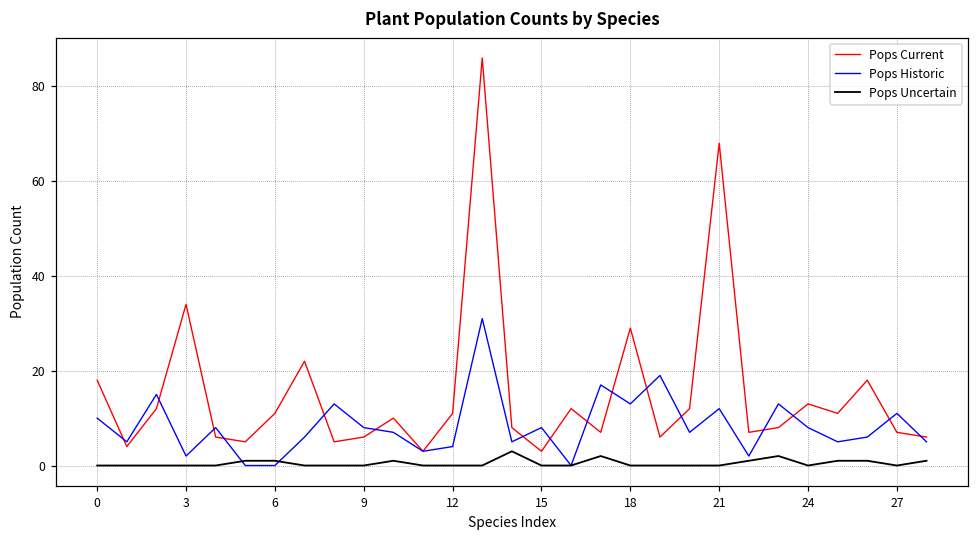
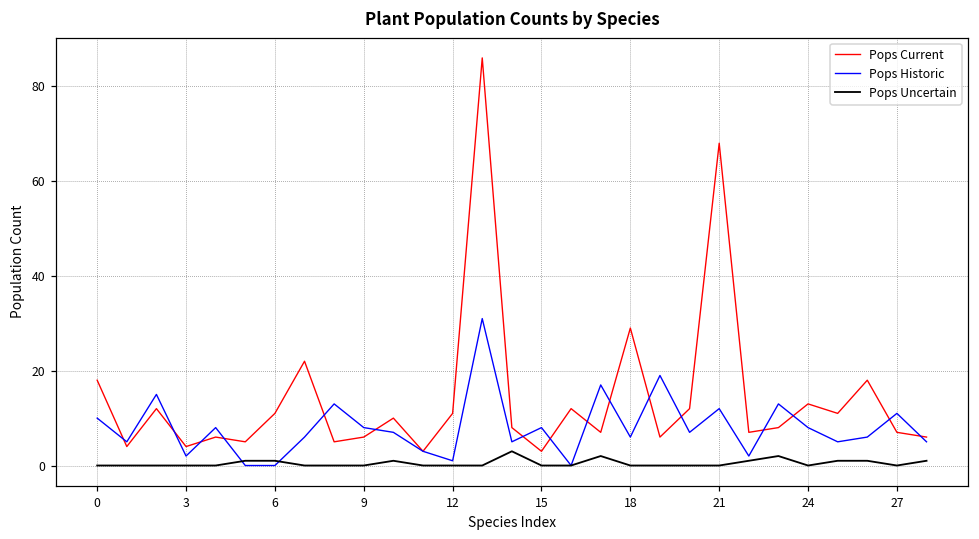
  {
    "Pops Current": {
      "0": 18,
-     "3": 34,
+     "3": 4,
      "6": 11,
      "9": 6,
      "12": 11,
      "15": 3,
      "18": 29,
      "21": 68,
      "24": 13,
      "27": 7
    },
    "Pops Historic": {
      "0": 10,
      "3": 2,
      "6": 0,
      "9": 8,
-     "12": 4,
+     "12": 1,
      "15": 8,
-     "18": 13,
+     "18": 6,
      "21": 12,
      "24": 8,
      "27": 11
    },
    "Pops Uncertain": {
      "0": 0,
      "3": 0,
      "6": 1,
      "9": 0,
      "12": 0,
      "15": 0,
      "18": 0,
      "21": 0,
      "24": 0,
      "27": 0
    }
  }
